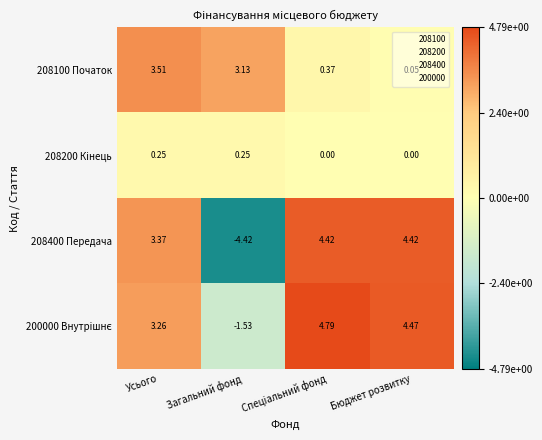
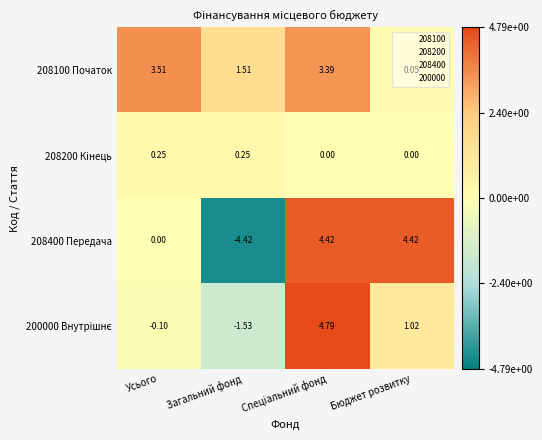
  {
    "208100 Початок": {
      "Усього": 3.51,
-     "Загальний фонд": 3.13,
-     "Спеціальний фонд": 0.37
+     "Загальний фонд": 1.51,
+     "Спеціальний фонд": 3.39
    },
    "208200 Кінець": {
      "Усього": 0.25,
      "Загальний фонд": 0.25,
      "Спеціальний фонд": 0.00,
      "Бюджет розвитку": 0.00
    },
    "208400 Передача": {
-     "Усього": 3.37,
+     "Усього": 0.00,
      "Загальний фонд": -4.42,
      "Спеціальний фонд": 4.42,
      "Бюджет розвитку": 4.42
    },
    "200000 Внутрішнє": {
-     "Усього": 3.26,
+     "Усього": -0.10,
      "Загальний фонд": -1.53,
      "Спеціальний фонд": 4.79,
-     "Бюджет розвитку": 4.47
+     "Бюджет розвитку": 1.02
    }
  }
